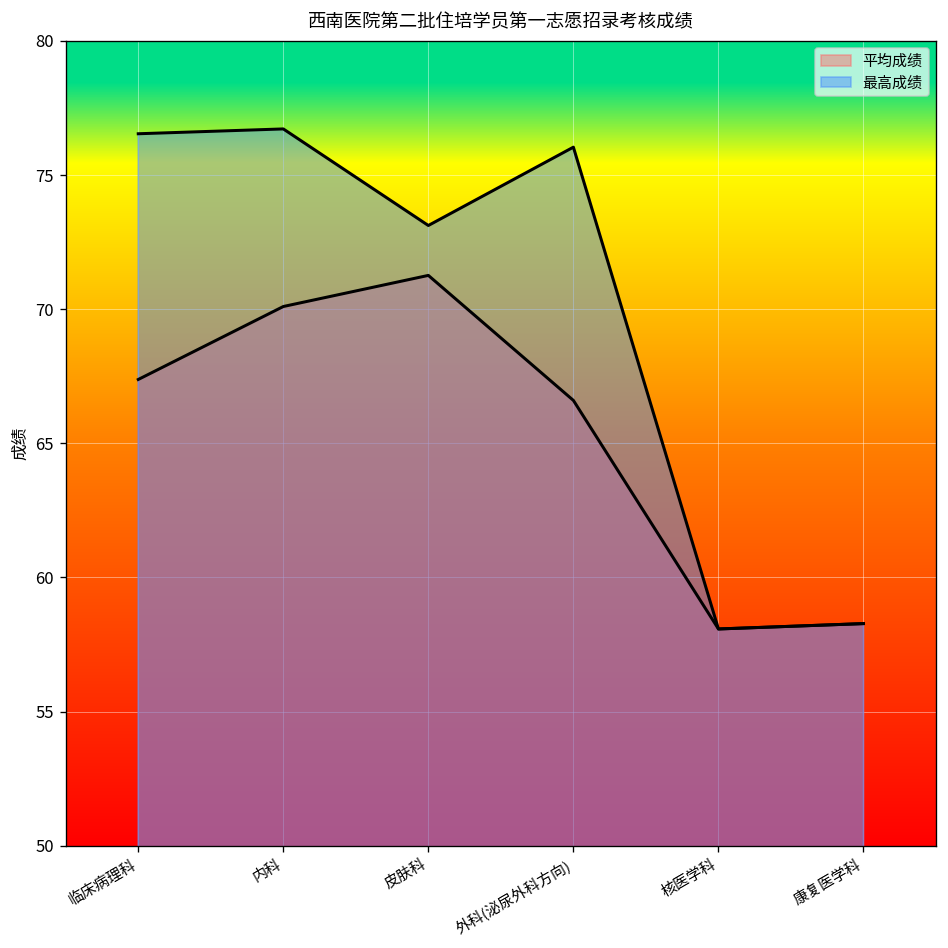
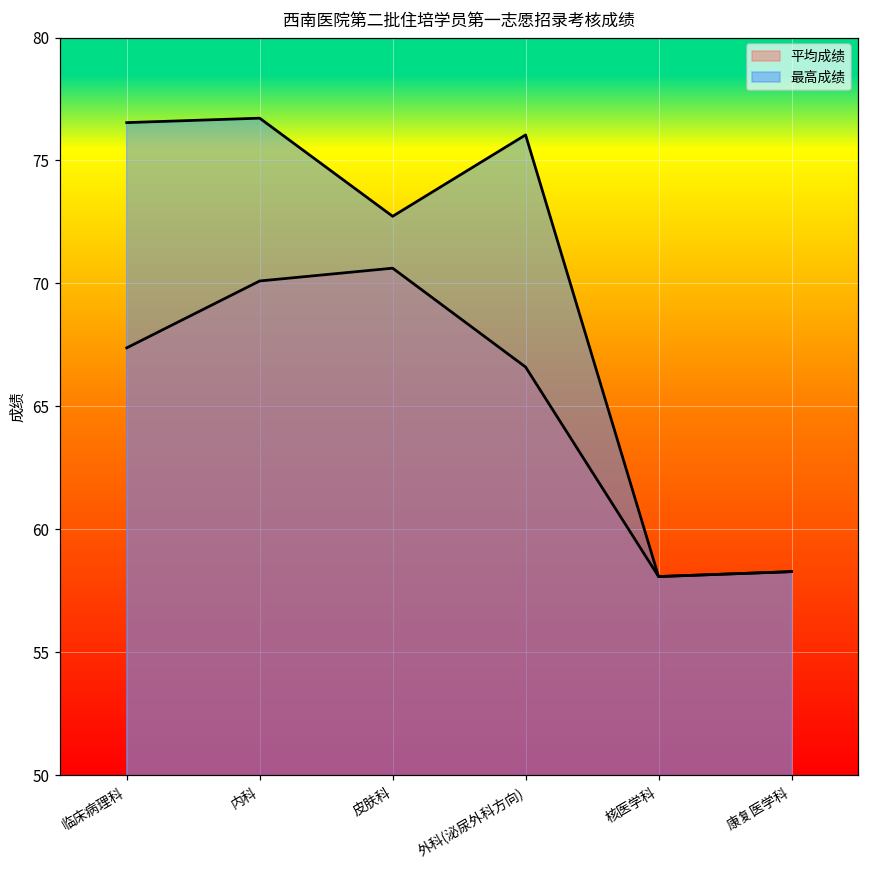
  {
    "平均成绩": {
      "临床病理科": 67.4,
      "内科": 70.1,
-     "皮肤科": 71.3,
+     "皮肤科": 70.6,
      "外科(泌尿外科方向)": 66.6
    },
    "最高成绩": {
      "临床病理科": 76.5,
      "内科": 76.7,
-     "皮肤科": 73.1,
+     "皮肤科": 72.7,
      "外科(泌尿外科方向)": 76.0
    }
  }
